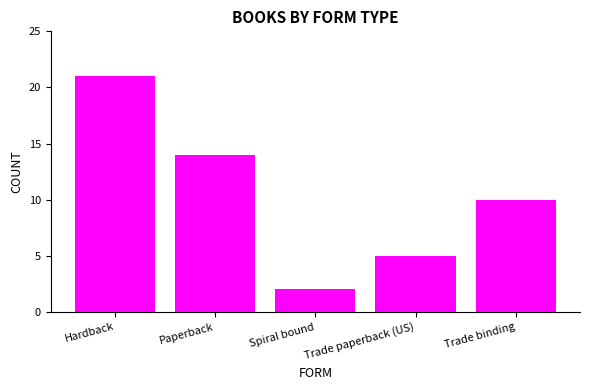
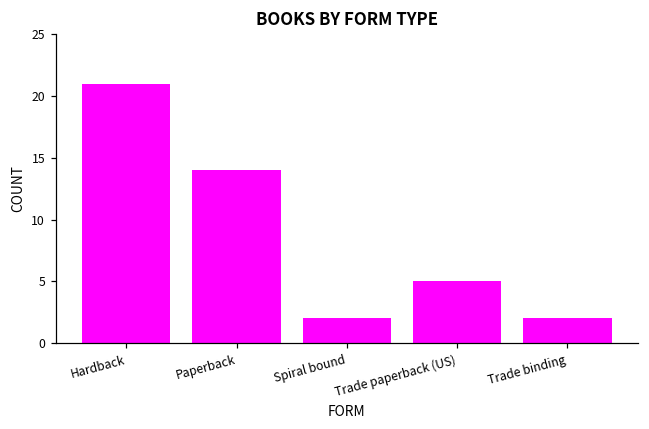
  {
    "Hardback": 21,
    "Paperback": 14,
    "Spiral bound": 2,
    "Trade paperback (US)": 5,
-   "Trade binding": 10
+   "Trade binding": 2
  }
